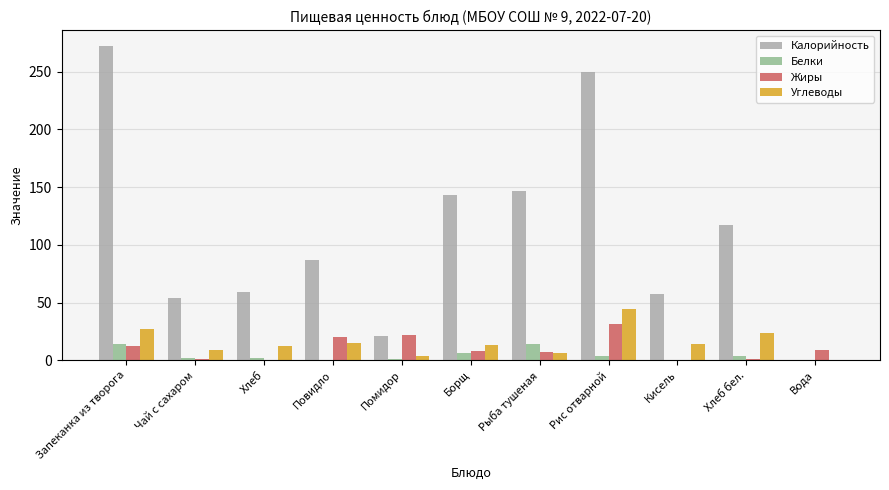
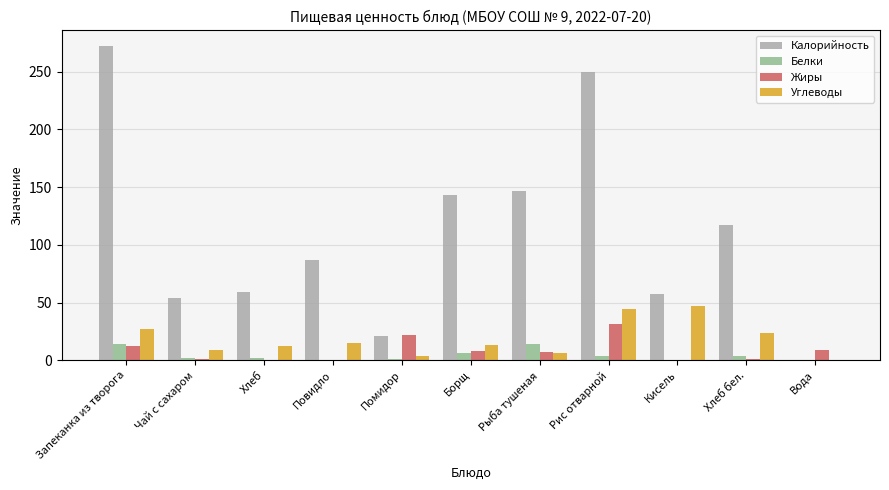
  {
    "Жиры": {
      "Запеканка из творога": 12,
-     "Повидло": 20,
+     "Повидло": 0,
      "Помидор": 22,
      "Борщ": 8,
      "Рыба тушеная": 7,
      "Рис отварной": 31,
      "Кисель": 0,
      "Вода": 9
    },
    "Углеводы": {
      "Запеканка из творога": 27,
      "Чай с сахаром": 9,
      "Хлеб": 12,
      "Повидло": 15,
      "Помидор": 4,
      "Борщ": 13,
      "Рыба тушеная": 6,
      "Рис отварной": 44,
-     "Кисель": 14,
+     "Кисель": 47,
      "Хлеб бел.": 24,
      "Вода": 0
    }
  }
